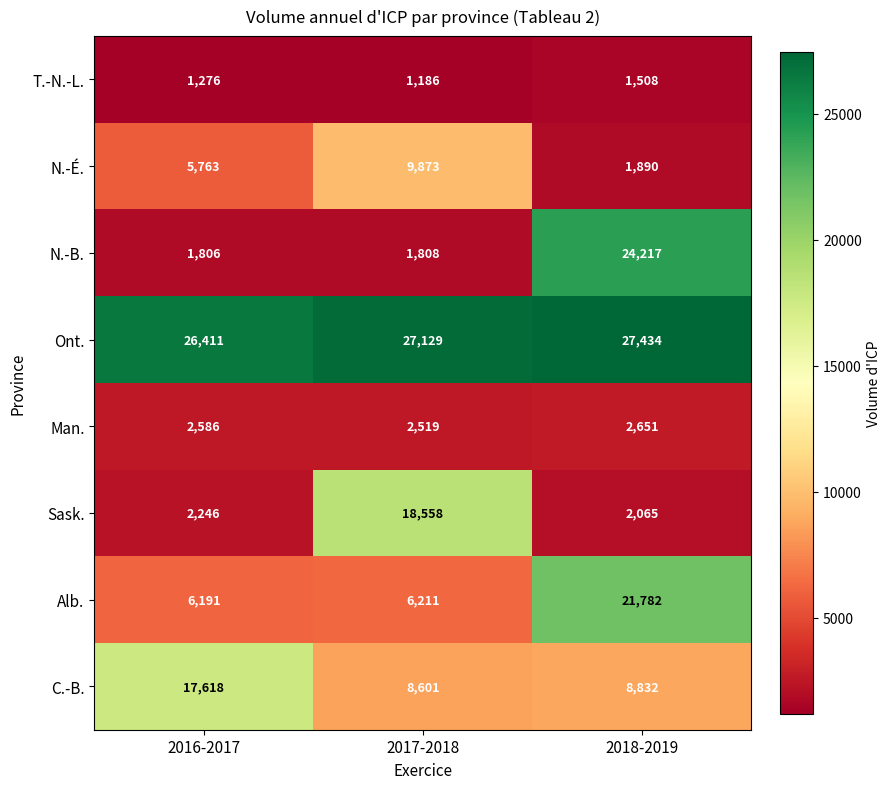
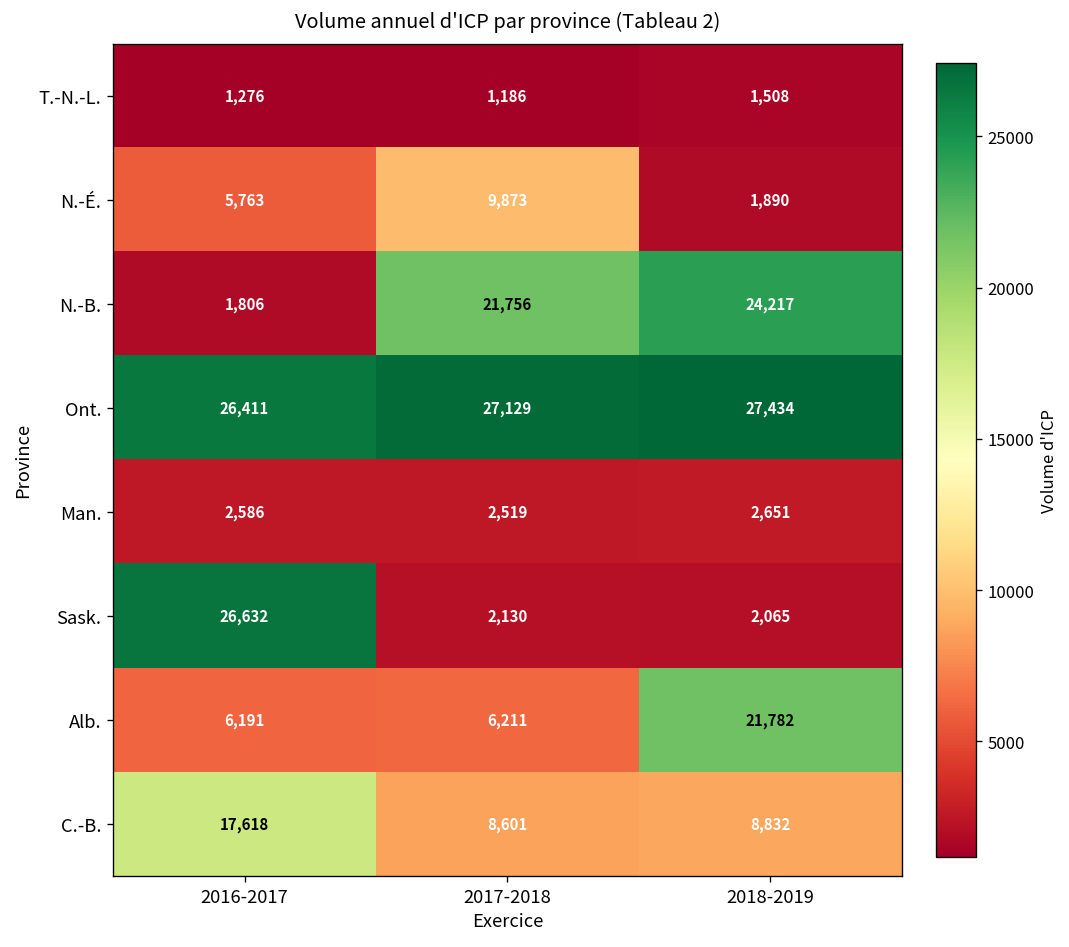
  {
    "T.-N.-L.": {
      "2016-2017": "1,276",
      "2017-2018": "1,186",
      "2018-2019": "1,508"
    },
    "N.-É.": {
      "2016-2017": "5,763",
      "2017-2018": "9,873",
      "2018-2019": "1,890"
    },
    "N.-B.": {
      "2016-2017": "1,806",
-     "2017-2018": "1,808",
+     "2017-2018": "21,756",
      "2018-2019": "24,217"
    },
    "Ont.": {
      "2016-2017": "26,411",
      "2017-2018": "27,129",
      "2018-2019": "27,434"
    },
    "Man.": {
      "2016-2017": "2,586",
      "2017-2018": "2,519",
      "2018-2019": "2,651"
    },
    "Sask.": {
-     "2016-2017": "2,246",
-     "2017-2018": "18,558",
+     "2016-2017": "26,632",
+     "2017-2018": "2,130",
      "2018-2019": "2,065"
    },
    "Alb.": {
      "2016-2017": "6,191",
      "2017-2018": "6,211",
      "2018-2019": "21,782"
    },
    "C.-B.": {
      "2016-2017": "17,618",
      "2017-2018": "8,601",
      "2018-2019": "8,832"
    }
  }
